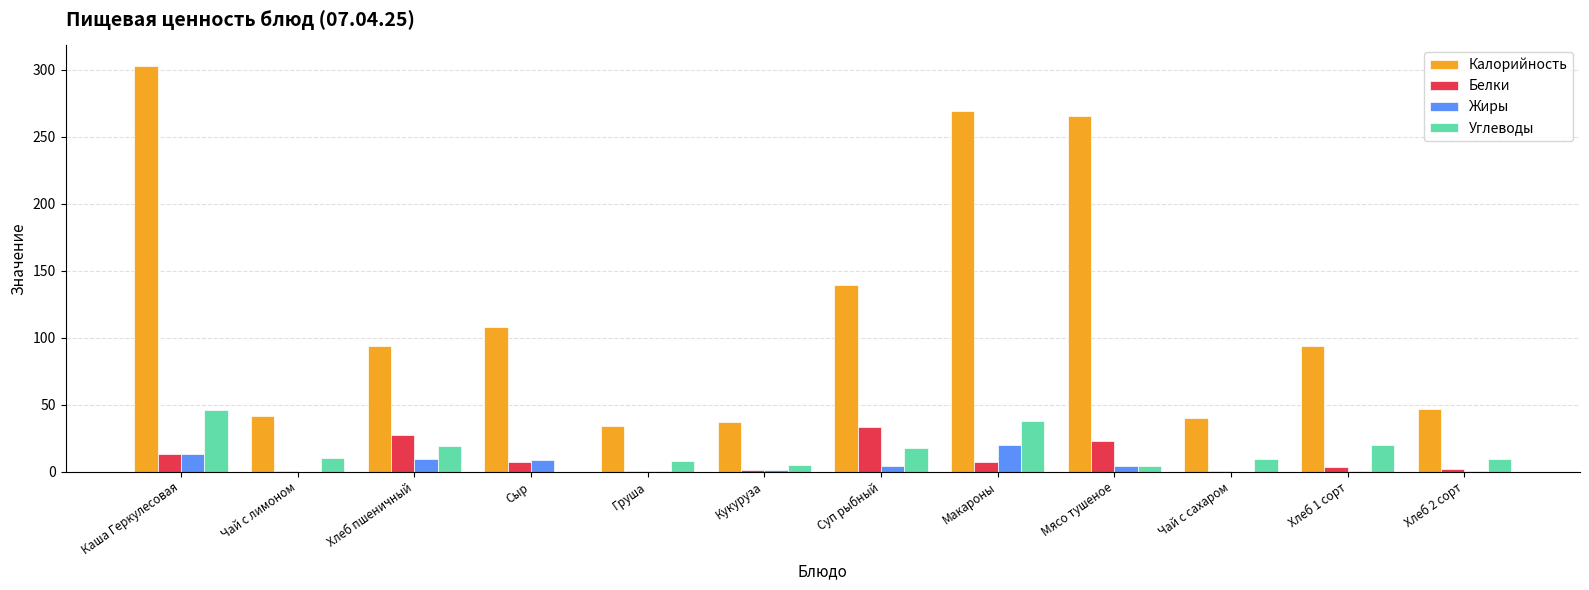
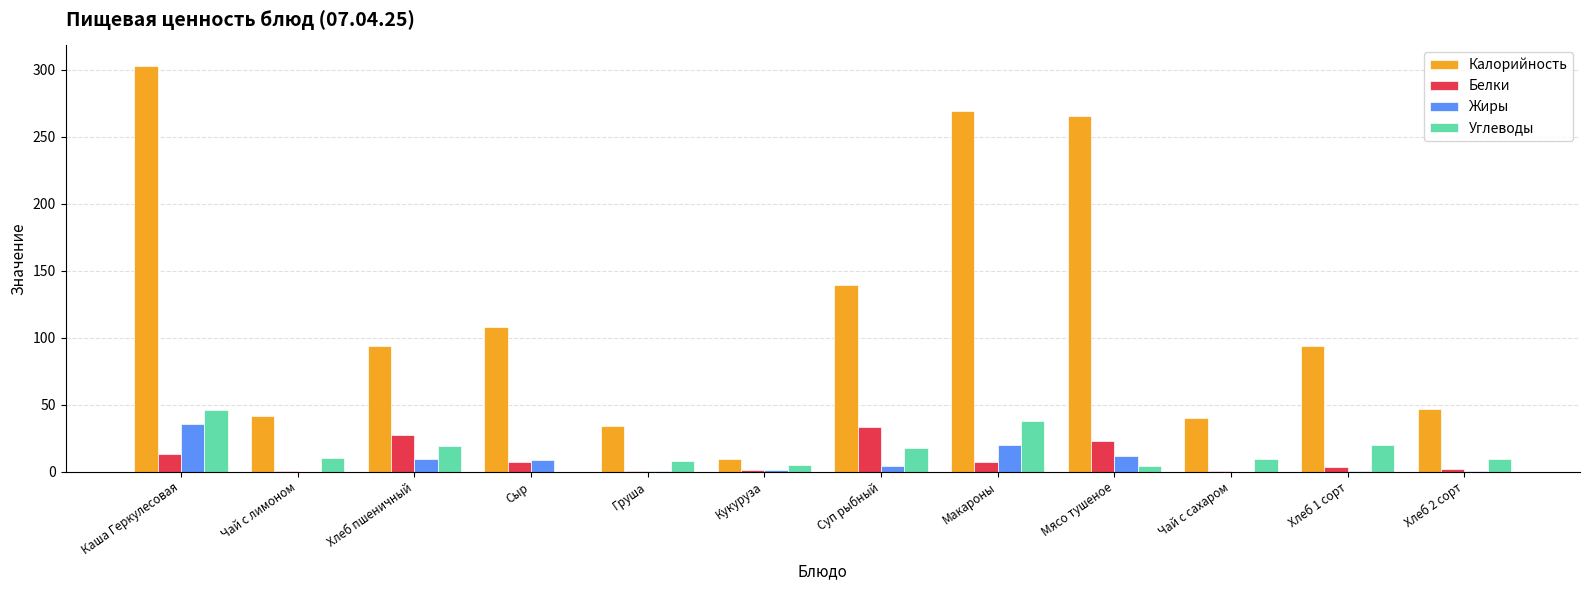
  {
    "Калорийность": {
      "Каша Геркулесовая": 303,
      "Чай с лимоном": 42,
      "Хлеб пшеничный": 94,
      "Сыр": 108,
      "Груша": 34,
-     "Кукуруза": 37,
+     "Кукуруза": 9,
      "Суп рыбный": 139,
      "Макароны": 269,
      "Мясо тушеное": 266,
      "Чай с сахаром": 40,
      "Хлеб 1 сорт": 94,
      "Хлеб 2 сорт": 47
    },
    "Белки": {
      "Каша Геркулесовая": 13,
      "Хлеб пшеничный": 27,
      "Сыр": 7,
      "Суп рыбный": 33,
      "Макароны": 7,
      "Мясо тушеное": 23,
      "Хлеб 1 сорт": 3
    },
    "Жиры": {
-     "Каша Геркулесовая": 13,
+     "Каша Геркулесовая": 36,
      "Чай с лимоном": 0,
      "Хлеб пшеничный": 9,
      "Сыр": 9,
      "Суп рыбный": 4,
      "Макароны": 20,
-     "Мясо тушеное": 4,
+     "Мясо тушеное": 12,
      "Чай с сахаром": 0
    },
    "Углеводы": {
      "Каша Геркулесовая": 46,
      "Чай с лимоном": 10,
      "Хлеб пшеничный": 19,
      "Сыр": 0,
      "Груша": 8,
      "Кукуруза": 5,
      "Суп рыбный": 17,
      "Макароны": 38,
      "Мясо тушеное": 4,
      "Чай с сахаром": 9,
      "Хлеб 1 сорт": 20,
      "Хлеб 2 сорт": 10
    }
  }
